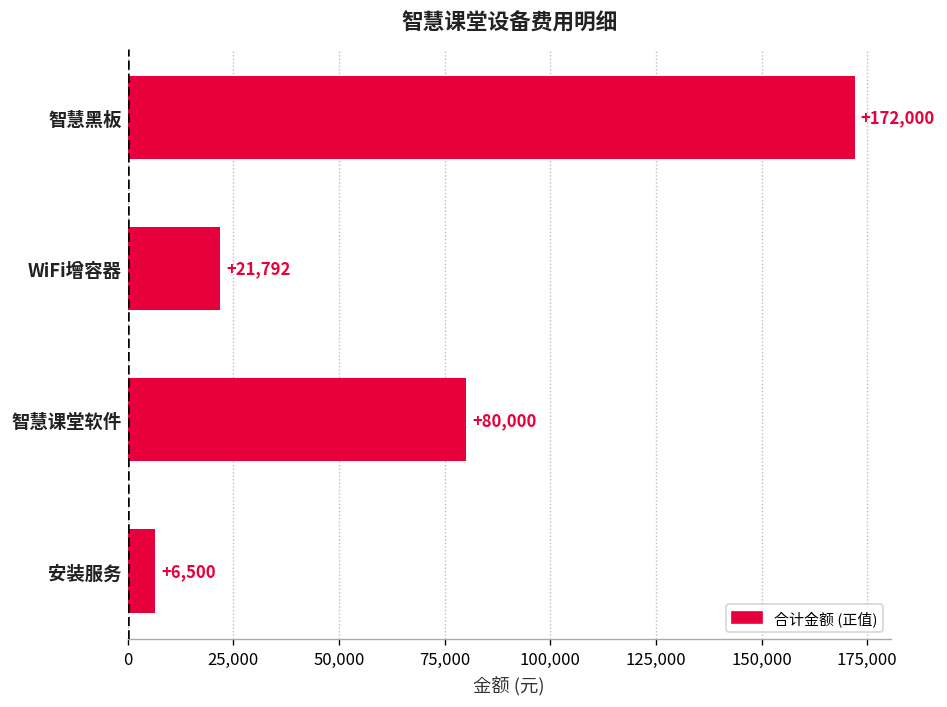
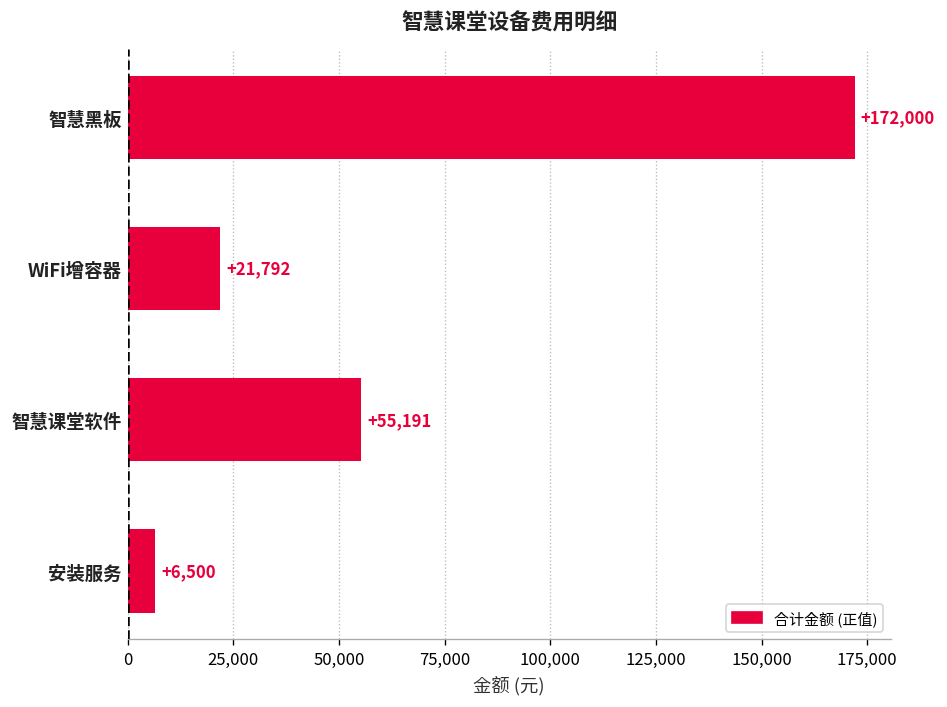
  {
    "智慧黑板": "+172,000",
    "WiFi增容器": "+21,792",
-   "智慧课堂软件": "+80,000",
+   "智慧课堂软件": "+55,191",
    "安装服务": "+6,500"
  }
